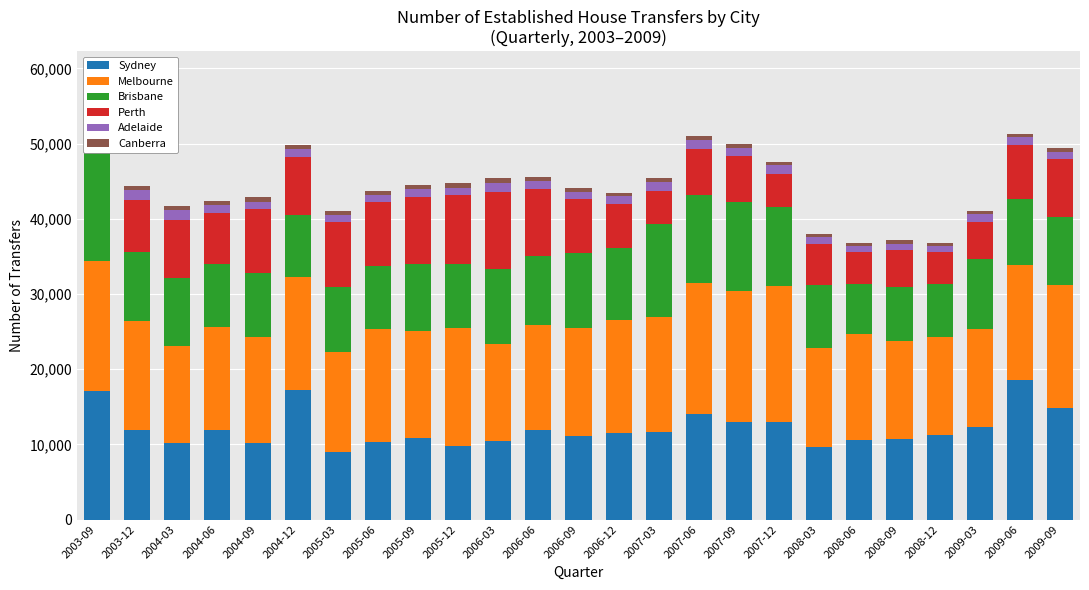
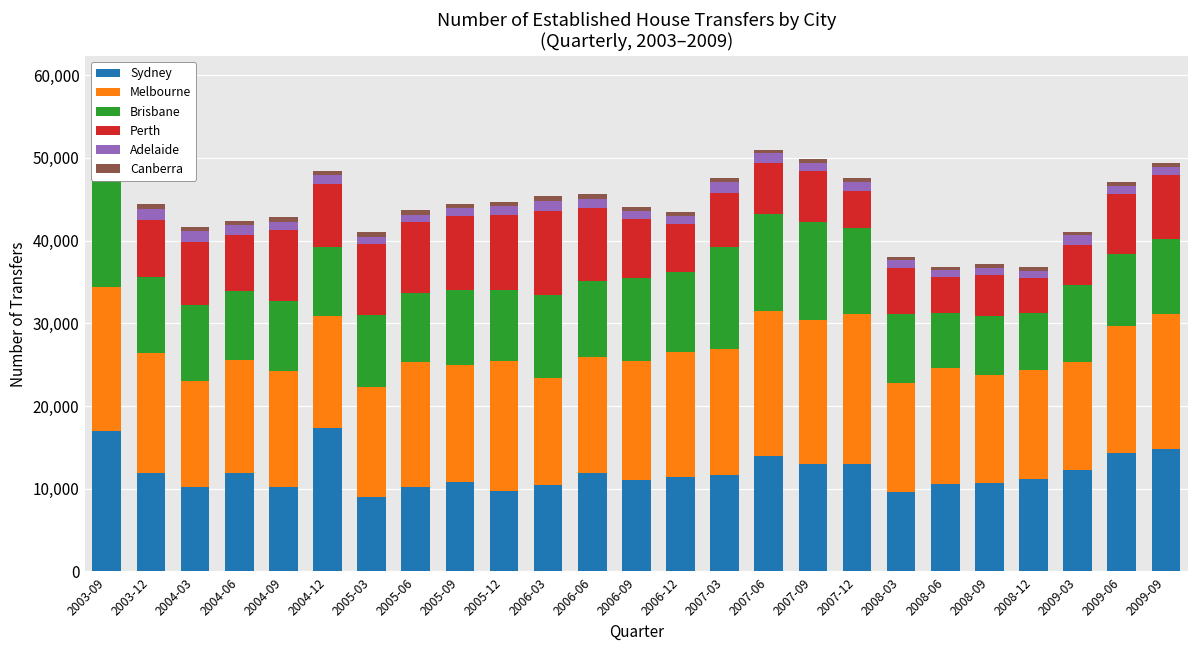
  {
    "Sydney": {
      "2003-09": "17,000",
      "2003-12": "12,000",
      "2004-03": "10,000",
      "2004-06": "12,000",
      "2004-09": "10,000",
      "2004-12": "17,000",
      "2005-03": "9,000",
      "2005-06": "10,000",
      "2005-09": "11,000",
      "2005-12": "10,000",
      "2006-03": "10,000",
      "2006-06": "12,000",
      "2006-09": "11,000",
      "2006-12": "11,000",
      "2007-03": "12,000",
      "2007-06": "14,000",
      "2007-09": "13,000",
      "2007-12": "13,000",
      "2008-03": "10,000",
      "2008-06": "11,000",
      "2008-09": "11,000",
      "2008-12": "11,000",
      "2009-03": "12,000",
-     "2009-06": "19,000",
+     "2009-06": "14,000",
      "2009-09": "15,000"
    },
    "Melbourne": {
      "2003-09": "17,000",
      "2003-12": "15,000",
      "2004-03": "13,000",
      "2004-06": "14,000",
      "2004-09": "14,000",
-     "2004-12": "15,000",
+     "2004-12": "14,000",
      "2005-03": "13,000",
      "2005-06": "15,000",
      "2005-09": "14,000",
      "2005-12": "16,000",
      "2006-03": "13,000",
      "2006-06": "14,000",
      "2006-09": "14,000",
      "2006-12": "15,000",
      "2007-03": "15,000",
      "2007-06": "18,000",
      "2007-09": "17,000",
      "2007-12": "18,000",
      "2008-03": "13,000",
      "2008-06": "14,000",
      "2008-09": "13,000",
      "2008-12": "13,000",
      "2009-03": "13,000",
      "2009-06": "15,000",
      "2009-09": "16,000"
    },
    "Brisbane": {
      "2003-12": "9,000",
      "2004-03": "9,000",
      "2004-06": "8,000",
      "2004-09": "9,000",
      "2004-12": "8,000",
      "2005-03": "9,000",
      "2005-06": "8,000",
      "2005-09": "9,000",
      "2005-12": "8,000",
      "2006-03": "10,000",
      "2006-06": "9,000",
      "2006-09": "10,000",
      "2006-12": "10,000",
      "2007-03": "12,000",
      "2007-06": "12,000",
      "2007-09": "12,000",
      "2007-12": "10,000",
      "2008-03": "8,000",
      "2008-06": "7,000",
      "2008-09": "7,000",
      "2008-12": "7,000",
      "2009-03": "9,000",
      "2009-06": "9,000",
      "2009-09": "9,000"
    },
    "Perth": {
      "2003-12": "7,000",
      "2004-03": "8,000",
      "2004-06": "7,000",
      "2004-09": "9,000",
      "2004-12": "8,000",
      "2005-03": "9,000",
      "2005-06": "9,000",
      "2005-09": "9,000",
      "2005-12": "9,000",
      "2006-03": "10,000",
      "2006-06": "9,000",
      "2006-09": "7,000",
      "2006-12": "6,000",
-     "2007-03": "4,000",
+     "2007-03": "7,000",
      "2007-06": "6,000",
      "2007-09": "6,000",
      "2007-12": "5,000",
      "2008-03": "5,000",
      "2008-06": "4,000",
      "2008-09": "5,000",
      "2008-12": "4,000",
      "2009-03": "5,000",
      "2009-06": "7,000",
      "2009-09": "8,000"
    },
    "Adelaide": {
      "2003-12": "1,000",
      "2004-03": "1,000",
      "2004-06": "1,000",
      "2004-09": "1,000",
      "2004-12": "1,000",
      "2005-03": "1,000",
      "2005-06": "1,000",
      "2005-09": "1,000",
      "2005-12": "1,000",
      "2006-03": "1,000",
      "2006-06": "1,000",
      "2006-09": "1,000",
      "2006-12": "1,000",
      "2007-03": "1,000",
      "2007-06": "1,000",
      "2007-09": "1,000",
      "2007-12": "1,000",
      "2008-03": "1,000",
      "2008-06": "1,000",
      "2008-09": "1,000",
      "2008-12": "1,000",
      "2009-03": "1,000",
      "2009-06": "1,000",
      "2009-09": "1,000"
    },
    "Canberra": {
      "2003-12": "1,000",
      "2004-03": "1,000",
      "2004-06": "1,000",
      "2004-09": "1,000",
      "2004-12": "1,000",
      "2005-03": "1,000",
      "2005-06": "1,000",
      "2005-09": "1,000",
      "2005-12": "1,000",
      "2006-03": "1,000",
      "2006-06": "1,000",
      "2006-09": "1,000",
      "2006-12": "0",
      "2007-03": "0",
      "2007-06": "0",
      "2007-09": "0",
      "2007-12": "0",
      "2008-03": "0",
      "2008-06": "0",
      "2008-09": "0",
      "2008-12": "0",
      "2009-03": "0",
      "2009-06": "0",
      "2009-09": "0"
    }
  }
